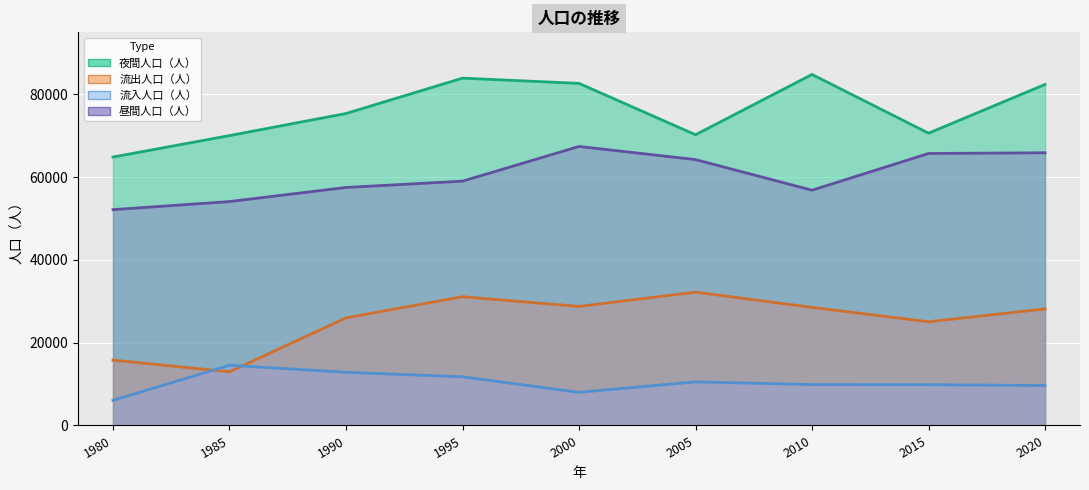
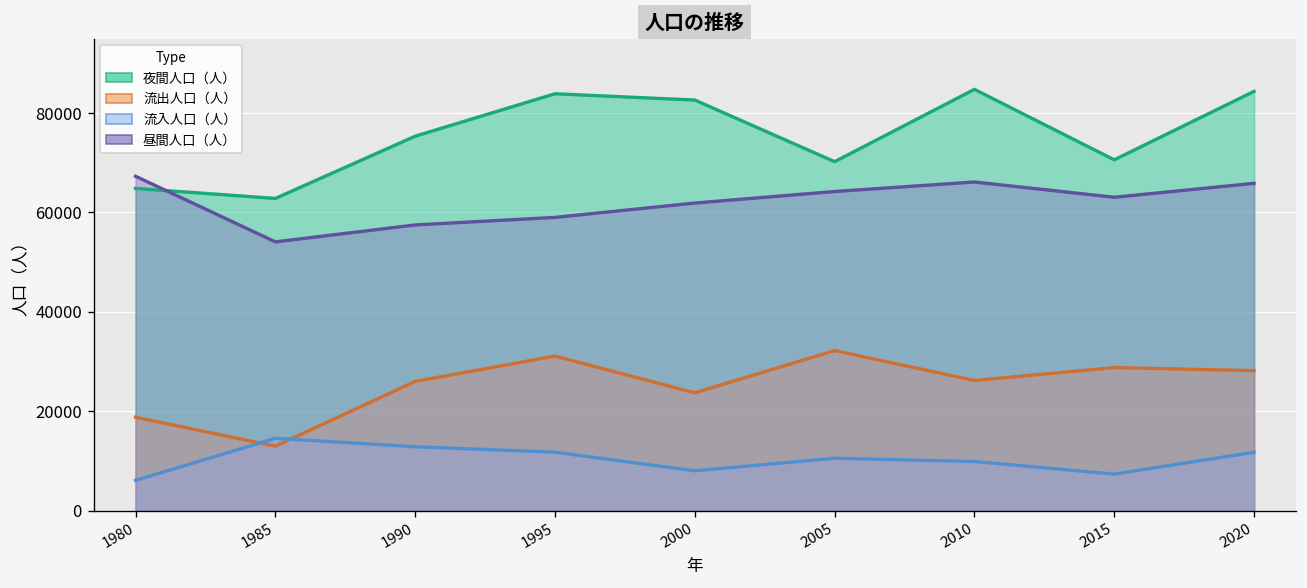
  {
    "夜間人口（人）": {
      "1980": 65000,
-     "1985": 70000,
+     "1985": 63000,
      "1990": 75000,
      "1995": 84000,
      "2000": 83000,
      "2005": 70000,
      "2010": 85000,
      "2015": 71000,
-     "2020": 82000
+     "2020": 84000
    },
    "流出人口（人）": {
-     "1980": 16000,
+     "1980": 19000,
      "1985": 13000,
      "1990": 26000,
      "1995": 31000,
-     "2000": 29000,
+     "2000": 24000,
      "2005": 32000,
-     "2010": 29000,
-     "2015": 25000,
+     "2010": 26000,
+     "2015": 29000,
      "2020": 28000
    },
    "流入人口（人）": {
      "1980": 6000,
      "1985": 15000,
      "1990": 13000,
      "1995": 12000,
      "2000": 8000,
      "2005": 11000,
      "2010": 10000,
-     "2015": 10000,
-     "2020": 10000
+     "2015": 7000,
+     "2020": 12000
    },
    "昼間人口（人）": {
-     "1980": 52000,
+     "1980": 67000,
      "1985": 54000,
      "1990": 57000,
      "1995": 59000,
-     "2000": 67000,
+     "2000": 62000,
      "2005": 64000,
-     "2010": 57000,
-     "2015": 66000,
+     "2010": 66000,
+     "2015": 63000,
      "2020": 66000
    }
  }
